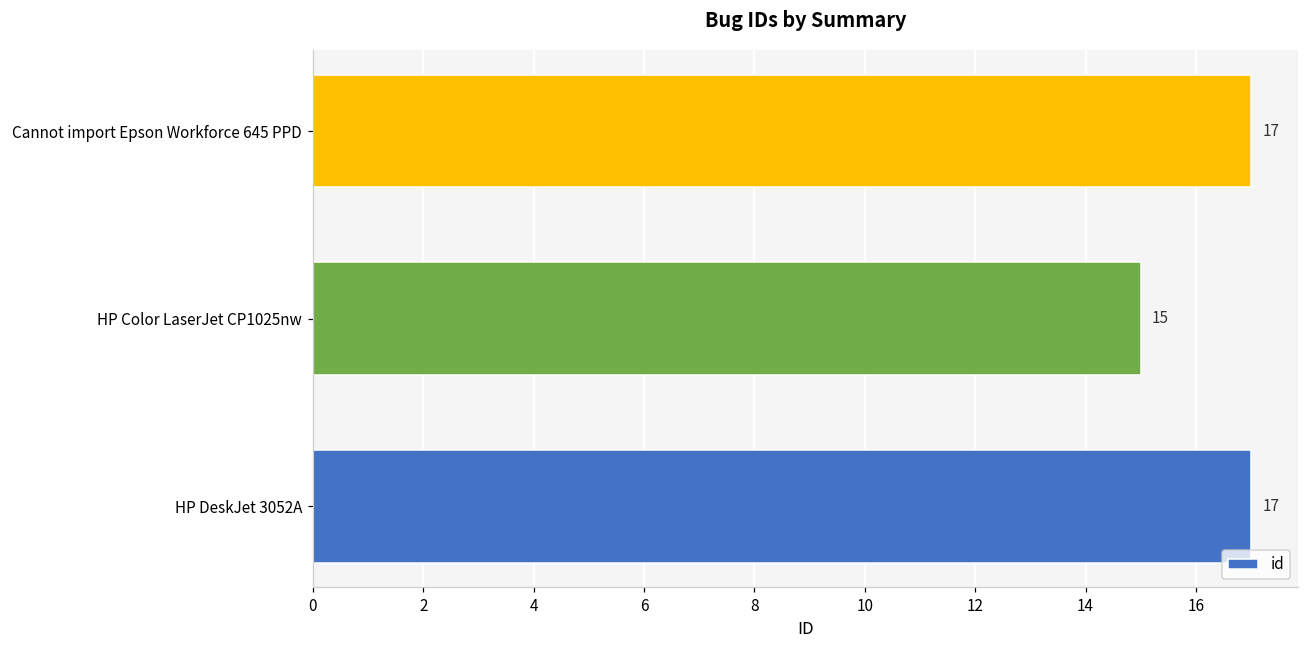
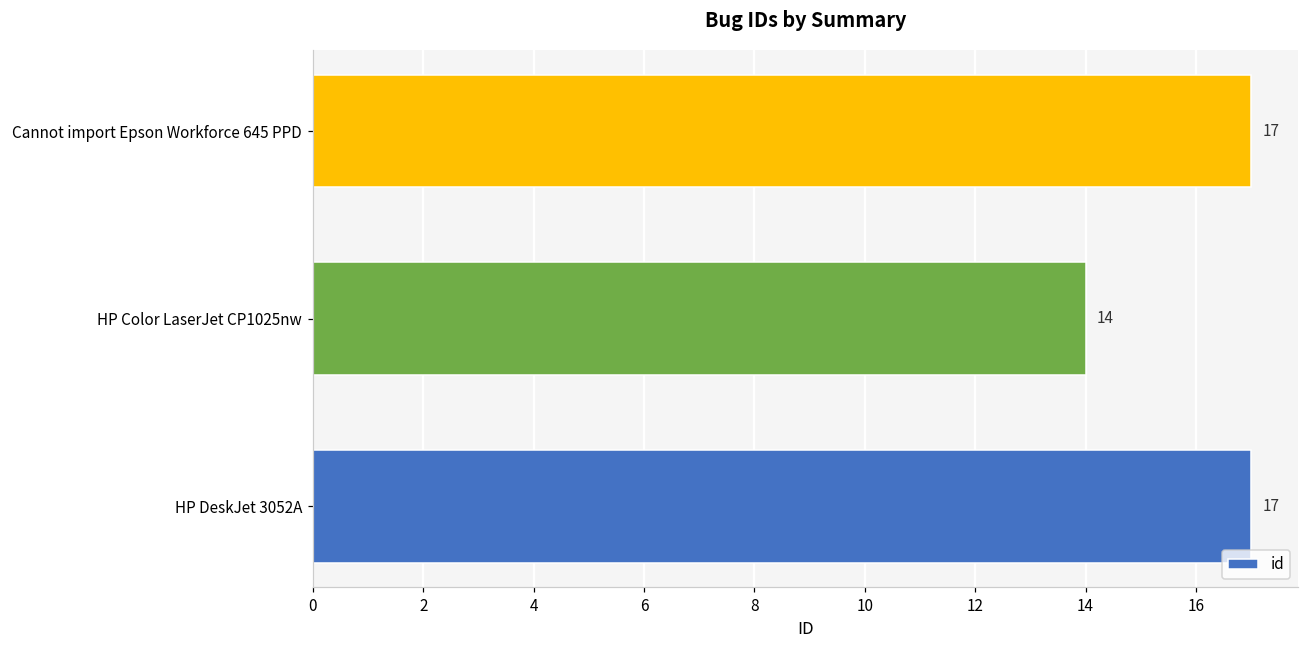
  {
    "Cannot import Epson Workforce 645 PPD": 17,
-   "HP Color LaserJet CP1025nw": 15,
+   "HP Color LaserJet CP1025nw": 14,
    "HP DeskJet 3052A": 17
  }
